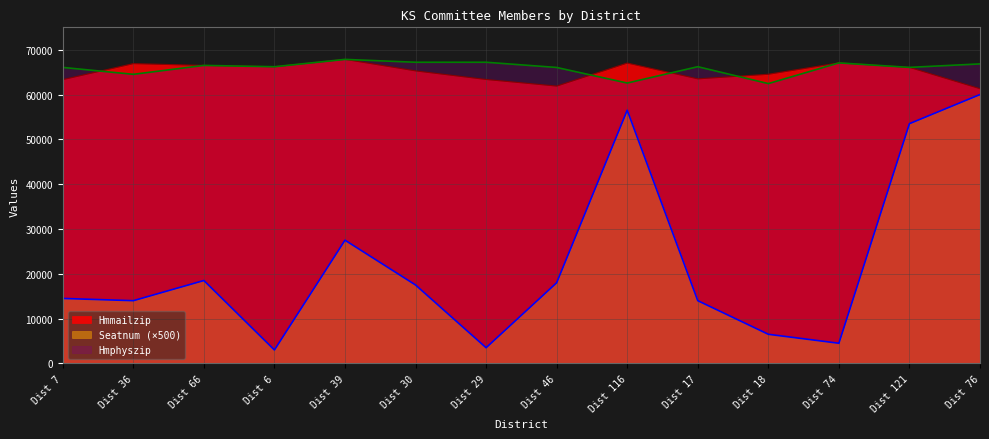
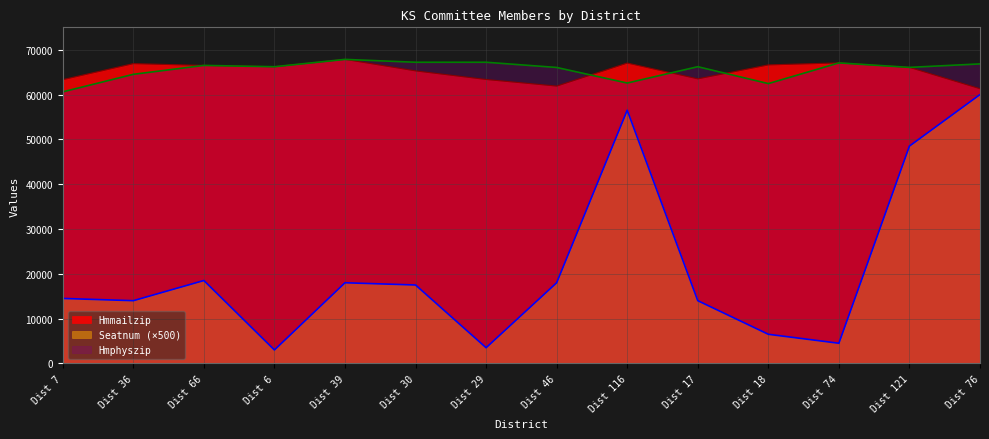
  {
    "Hmmailzip": {
      "Dist 7": 63000,
      "Dist 36": 67000,
      "Dist 30": 65000,
      "Dist 29": 63000,
      "Dist 46": 62000,
      "Dist 116": 67000,
      "Dist 17": 64000,
-     "Dist 18": 65000,
+     "Dist 18": 67000,
      "Dist 76": 61000
    },
    "Seatnum (×500)": {
      "Dist 7": 15000,
      "Dist 36": 14000,
      "Dist 66": 19000,
      "Dist 6": 3000,
-     "Dist 39": 28000,
+     "Dist 39": 18000,
      "Dist 30": 18000,
      "Dist 29": 4000,
      "Dist 46": 18000,
      "Dist 116": 57000,
      "Dist 17": 14000,
      "Dist 18": 7000,
      "Dist 74": 5000,
-     "Dist 121": 54000,
+     "Dist 121": 49000,
      "Dist 76": 60000
    },
    "Hmphyszip": {
-     "Dist 7": 66000,
+     "Dist 7": 61000,
      "Dist 36": 65000,
      "Dist 30": 67000,
      "Dist 29": 67000,
      "Dist 46": 66000,
      "Dist 116": 63000,
      "Dist 17": 66000,
      "Dist 18": 62000,
      "Dist 76": 67000
    }
  }
